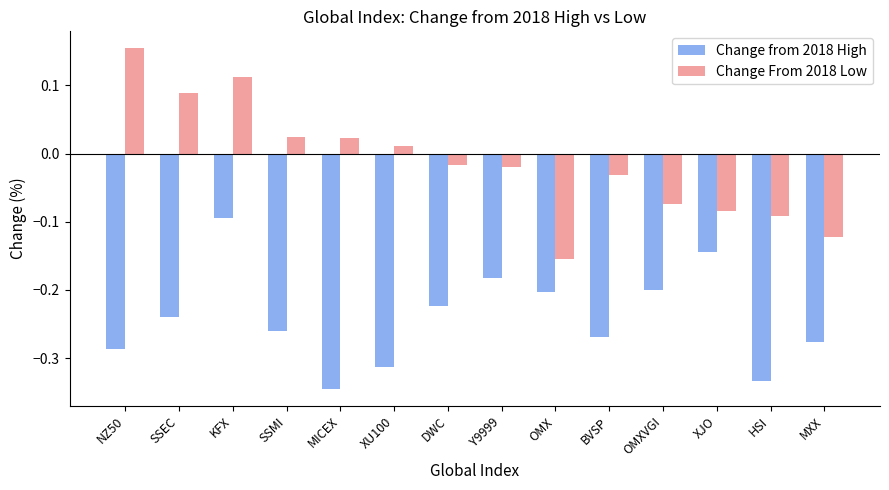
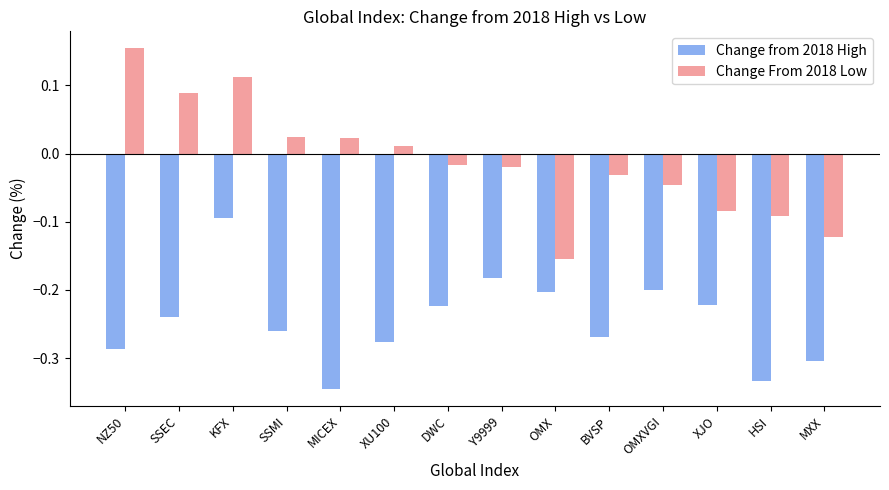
  {
    "Change from 2018 High": {
      "NZ50": -0.29,
      "SSEC": -0.24,
      "KFX": -0.09,
      "SSMI": -0.26,
      "MICEX": -0.35,
-     "XU100": -0.31,
+     "XU100": -0.28,
      "DWC": -0.22,
      "Y9999": -0.18,
      "OMX": -0.20,
      "BVSP": -0.27,
      "OMXVGI": -0.20,
-     "XJO": -0.14,
+     "XJO": -0.22,
      "HSI": -0.33,
-     "MXX": -0.28
+     "MXX": -0.30
    },
    "Change From 2018 Low": {
      "NZ50": 0.15,
      "SSEC": 0.09,
      "KFX": 0.11,
      "SSMI": 0.02,
      "MICEX": 0.02,
      "XU100": 0.01,
      "DWC": -0.02,
      "Y9999": -0.02,
      "OMX": -0.15,
      "BVSP": -0.03,
-     "OMXVGI": -0.07,
+     "OMXVGI": -0.05,
      "XJO": -0.08,
      "HSI": -0.09,
      "MXX": -0.12
    }
  }
